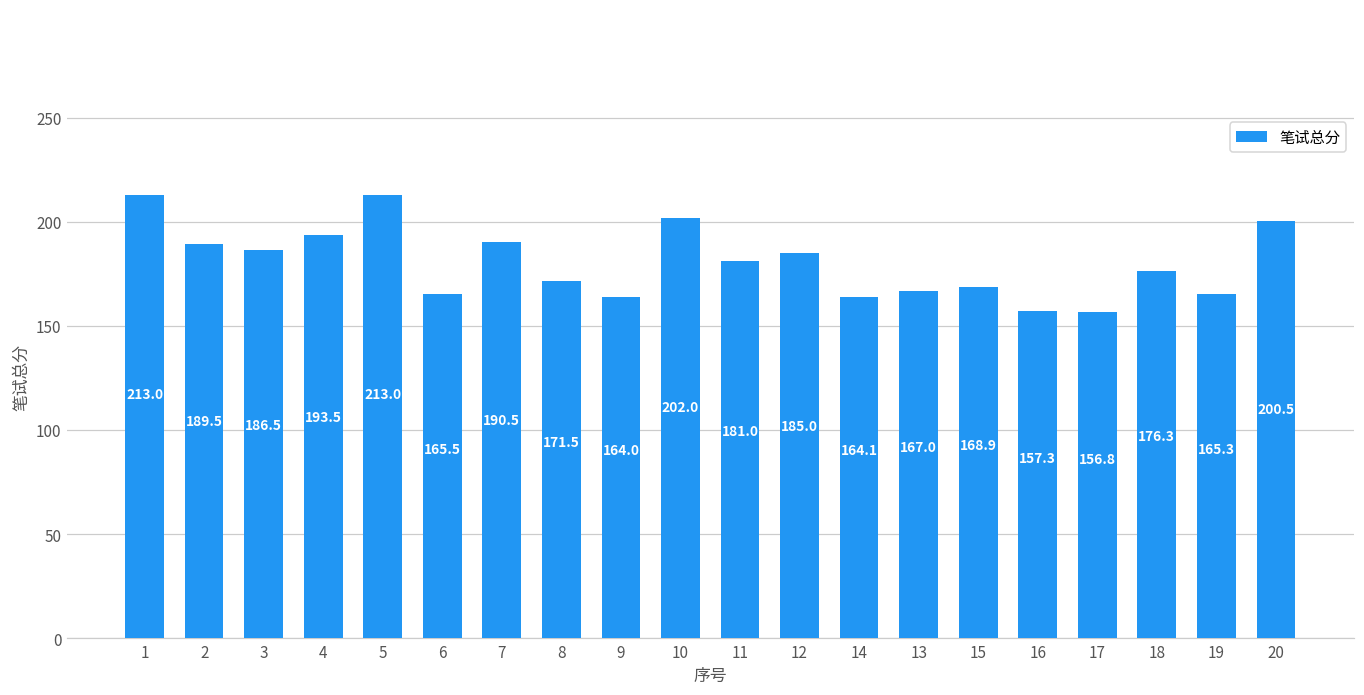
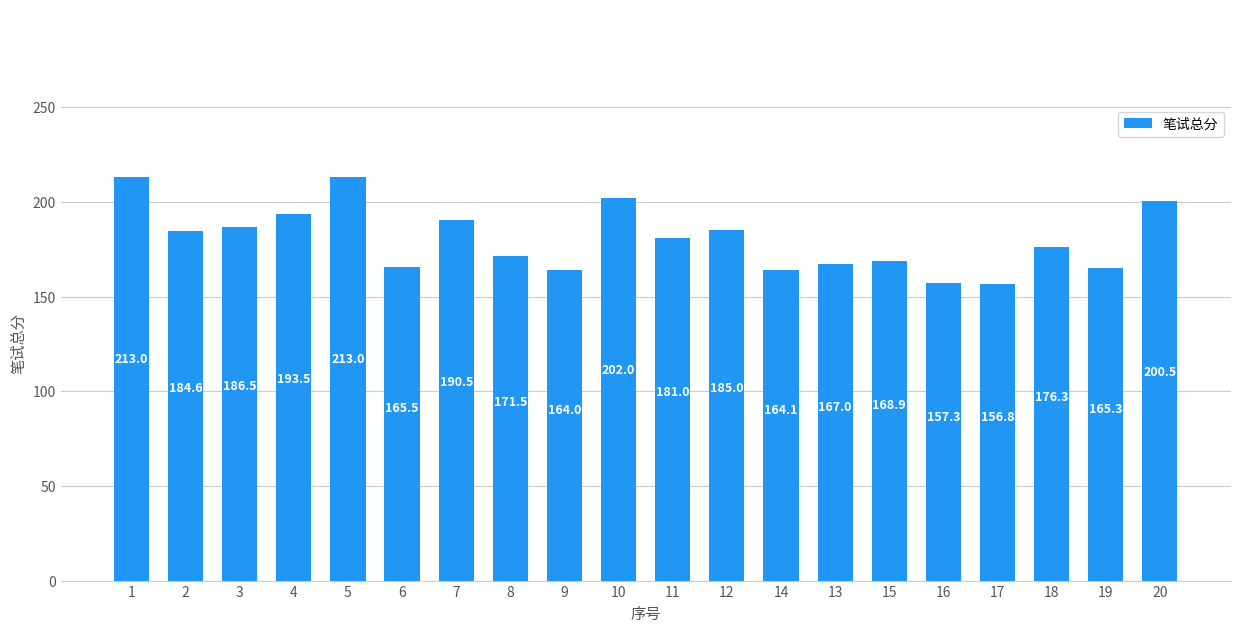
  {
    "1": 213.0,
-   "2": 189.5,
+   "2": 184.6,
    "3": 186.5,
    "4": 193.5,
    "5": 213.0,
    "6": 165.5,
    "7": 190.5,
    "8": 171.5,
    "9": 164.0,
    "10": 202.0,
    "11": 181.0,
    "12": 185.0,
    "14": 164.1,
    "13": 167.0,
    "15": 168.9,
    "16": 157.3,
    "17": 156.8,
    "18": 176.3,
    "19": 165.3,
    "20": 200.5
  }
